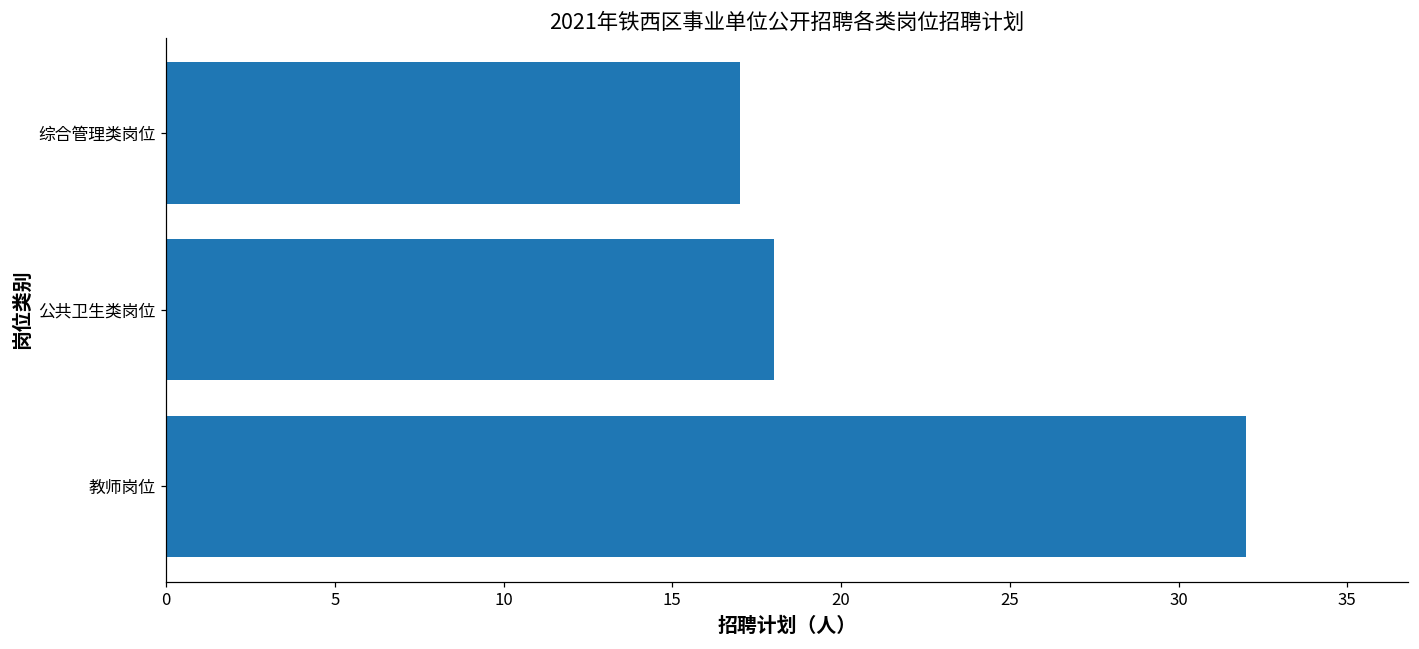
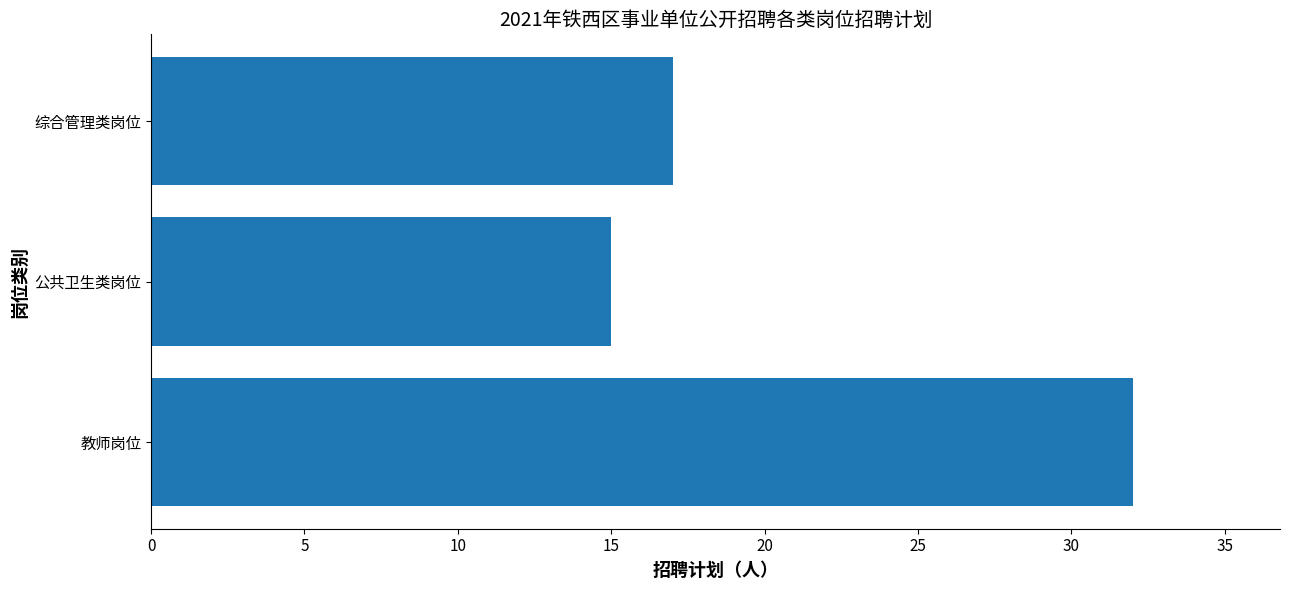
  {
    "综合管理类岗位": 17,
-   "公共卫生类岗位": 18,
+   "公共卫生类岗位": 15,
    "教师岗位": 32
  }
